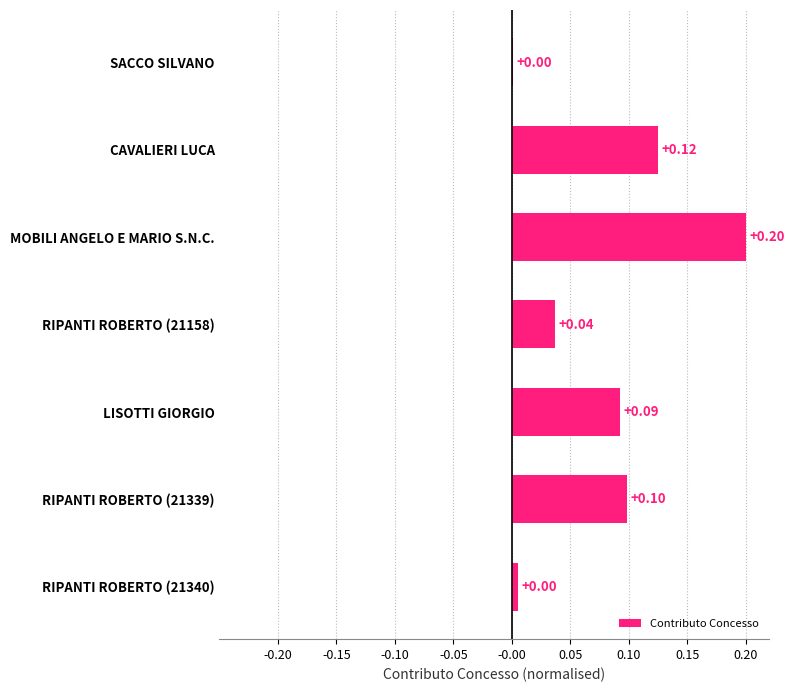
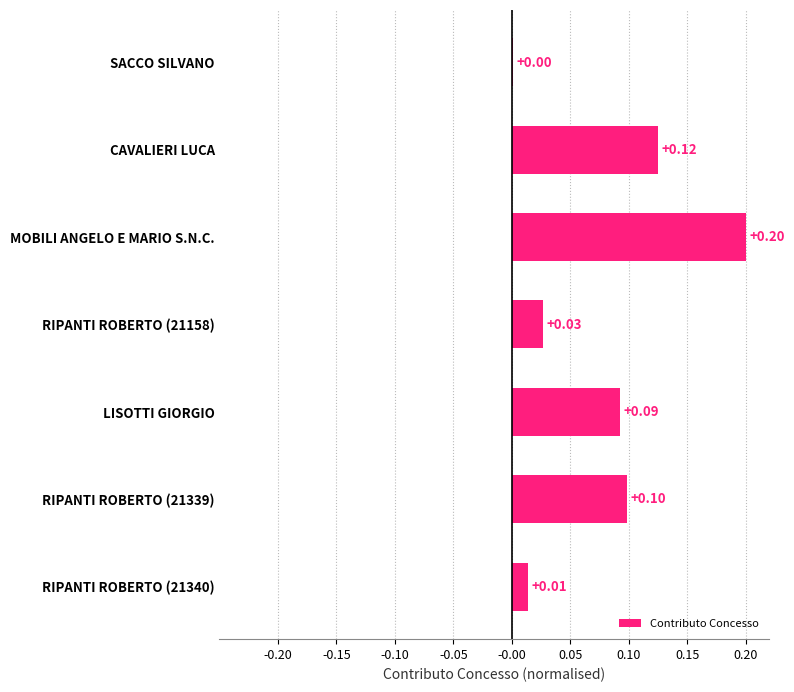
  {
    "SACCO SILVANO": "+0.00",
    "CAVALIERI LUCA": "+0.12",
    "MOBILI ANGELO E MARIO S.N.C.": "+0.20",
-   "RIPANTI ROBERTO (21158)": "+0.04",
+   "RIPANTI ROBERTO (21158)": "+0.03",
    "LISOTTI GIORGIO": "+0.09",
    "RIPANTI ROBERTO (21339)": "+0.10",
-   "RIPANTI ROBERTO (21340)": "+0.00"
+   "RIPANTI ROBERTO (21340)": "+0.01"
  }
